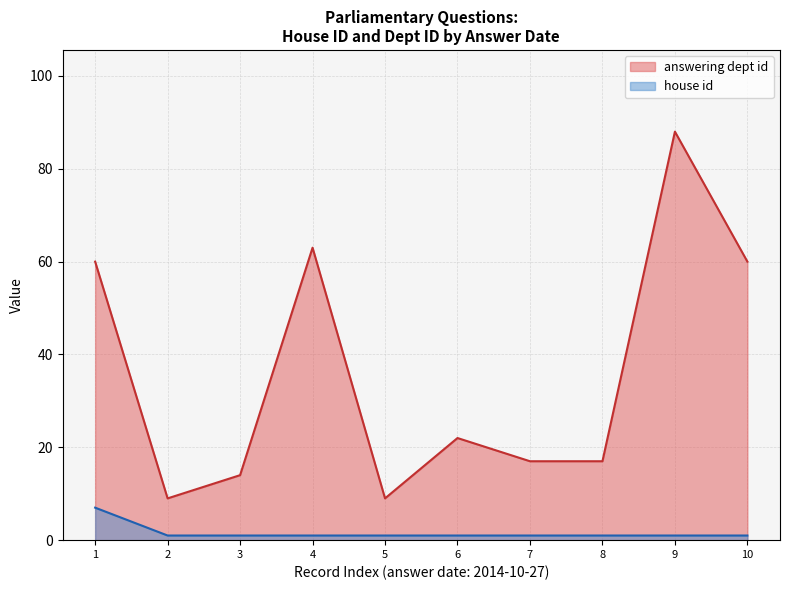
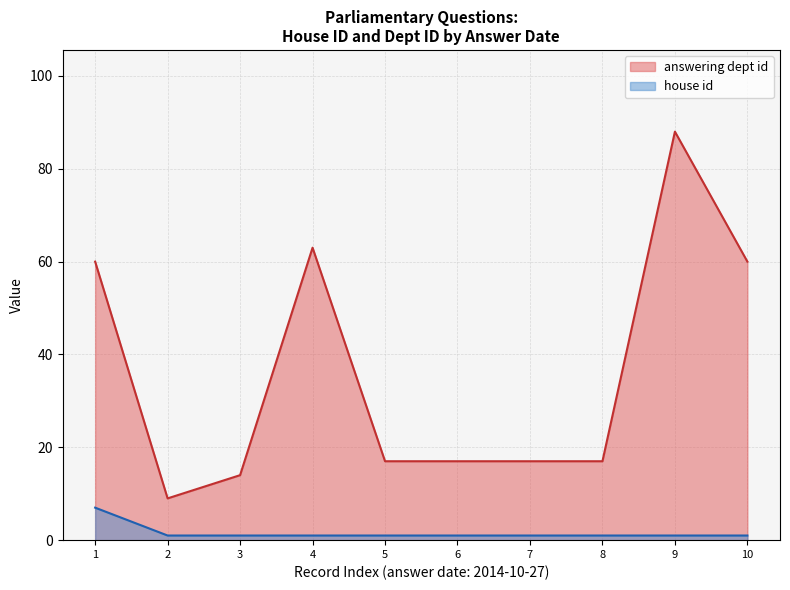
  {
    "answering dept id": {
      "1": 60,
      "2": 9,
      "3": 14,
      "4": 63,
-     "5": 9,
-     "6": 22,
+     "5": 17,
+     "6": 17,
      "7": 17,
      "8": 17,
      "9": 88,
      "10": 60
    },
    "house id": {
      "1": 7,
      "2": 1,
      "3": 1,
      "4": 1,
      "5": 1,
      "6": 1,
      "7": 1,
      "8": 1,
      "9": 1,
      "10": 1
    }
  }
